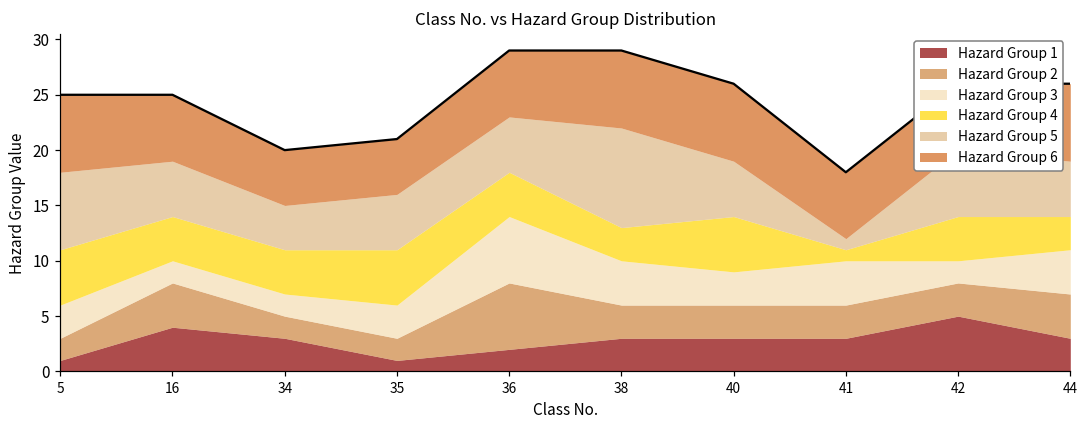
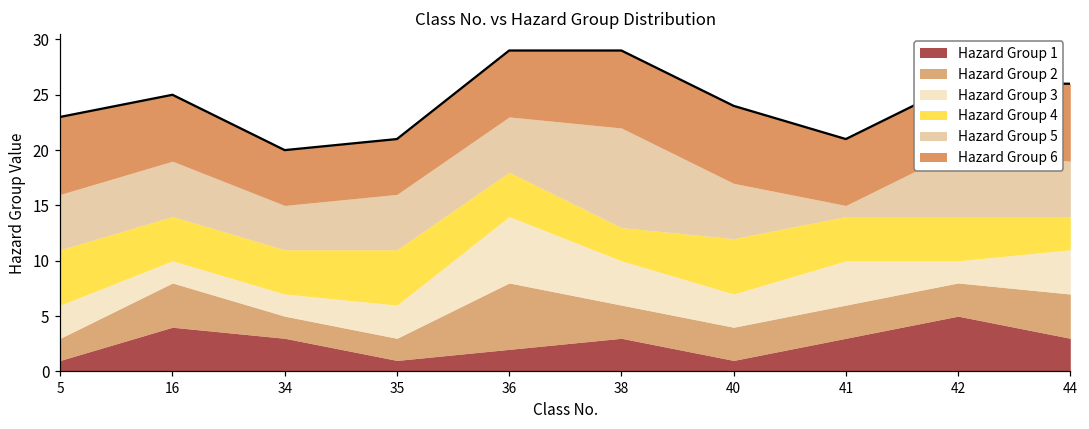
  {
    "Hazard Group 1": {
      "5": 1,
      "16": 4,
      "34": 3,
      "35": 1,
      "36": 2,
      "38": 3,
-     "40": 3,
+     "40": 1,
      "41": 3,
      "42": 5,
      "44": 3
    },
    "Hazard Group 3": {
      "5": 3,
      "16": 2,
      "34": 2,
      "35": 3,
      "36": 6,
      "38": 4,
      "40": 3,
      "41": 4,
      "42": 2,
      "44": 4
    },
    "Hazard Group 4": {
      "5": 5,
      "16": 4,
      "34": 4,
      "35": 5,
      "36": 4,
      "38": 3,
      "40": 5,
-     "41": 1,
+     "41": 4,
      "42": 4,
      "44": 3
    },
    "Hazard Group 5": {
-     "5": 7,
+     "5": 5,
      "16": 5,
      "34": 4,
      "35": 5,
      "36": 5,
      "38": 9,
      "40": 5,
      "41": 1,
      "44": 5
    }
  }
